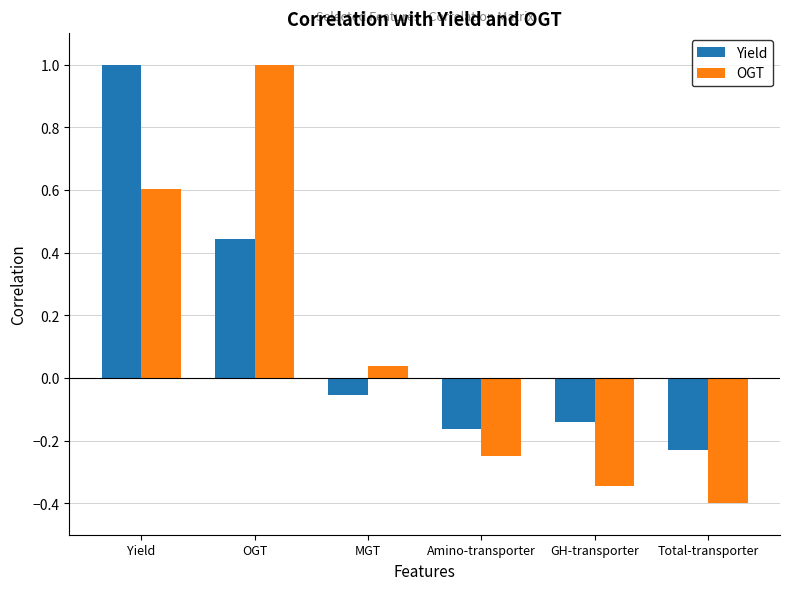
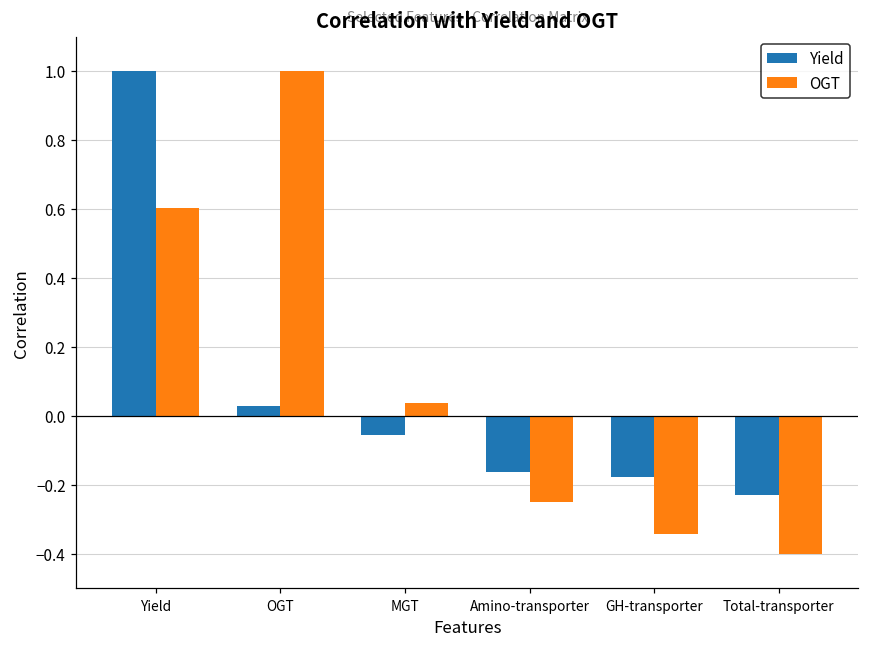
  {
    "Yield": {
      "Yield": 1.00,
-     "OGT": 0.44,
+     "OGT": 0.03,
      "MGT": -0.06,
      "Amino-transporter": -0.16,
-     "GH-transporter": -0.14,
+     "GH-transporter": -0.18,
      "Total-transporter": -0.23
    },
    "OGT": {
      "Yield": 0.60,
      "OGT": 1.00,
      "MGT": 0.04,
      "Amino-transporter": -0.25,
      "GH-transporter": -0.34,
      "Total-transporter": -0.40
    }
  }
